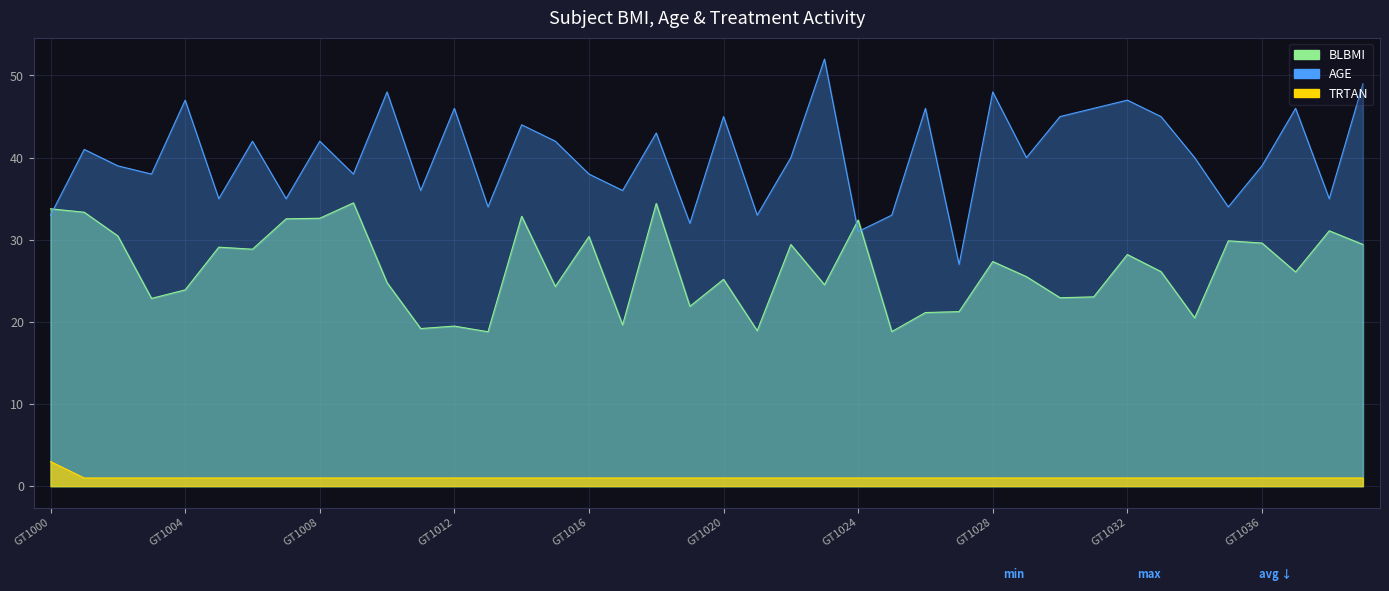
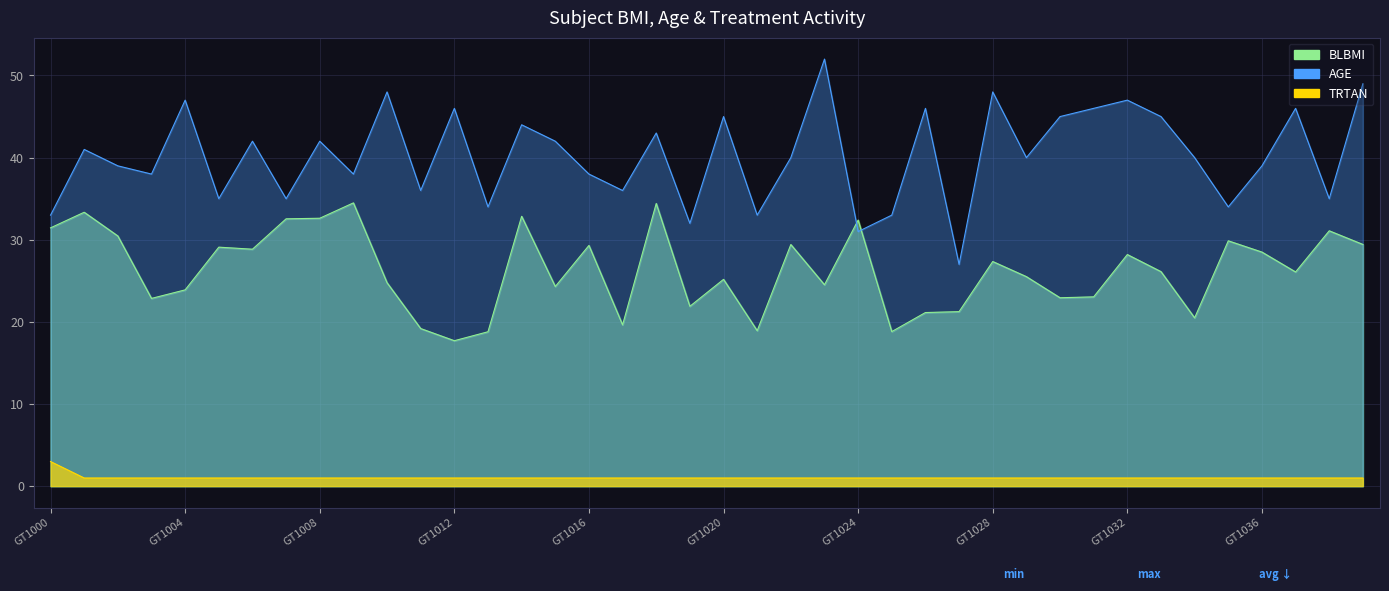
  {
    "BLBMI": {
-     "GT1000": 34,
+     "GT1000": 31,
      "GT1004": 24,
      "GT1008": 33,
-     "GT1012": 19,
-     "GT1016": 30,
+     "GT1012": 18,
+     "GT1016": 29,
      "GT1020": 25,
      "GT1024": 32,
      "GT1028": 27,
      "GT1032": 28,
-     "GT1036": 30
+     "GT1036": 29
    },
    "AGE": {
      "GT1000": 33,
      "GT1004": 47,
      "GT1008": 42,
      "GT1012": 46,
      "GT1016": 38,
      "GT1020": 45,
      "GT1024": 31,
      "GT1028": 48,
      "GT1032": 47,
      "GT1036": 39
    },
    "TRTAN": {
      "GT1000": 3,
      "GT1004": 1,
      "GT1008": 1,
      "GT1012": 1,
      "GT1016": 1,
      "GT1020": 1,
      "GT1024": 1,
      "GT1028": 1,
      "GT1032": 1,
      "GT1036": 1
    }
  }
